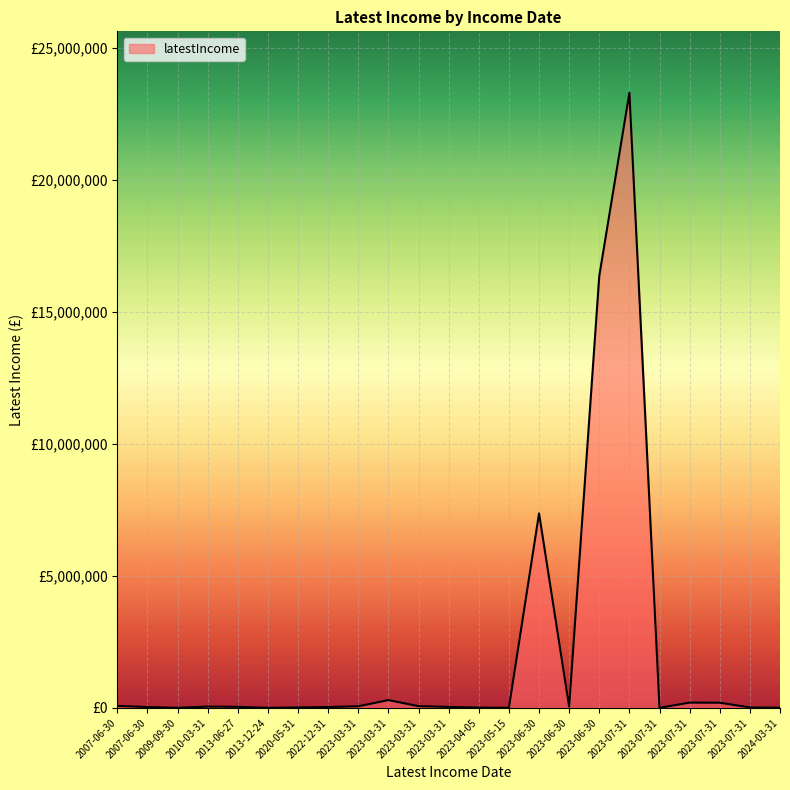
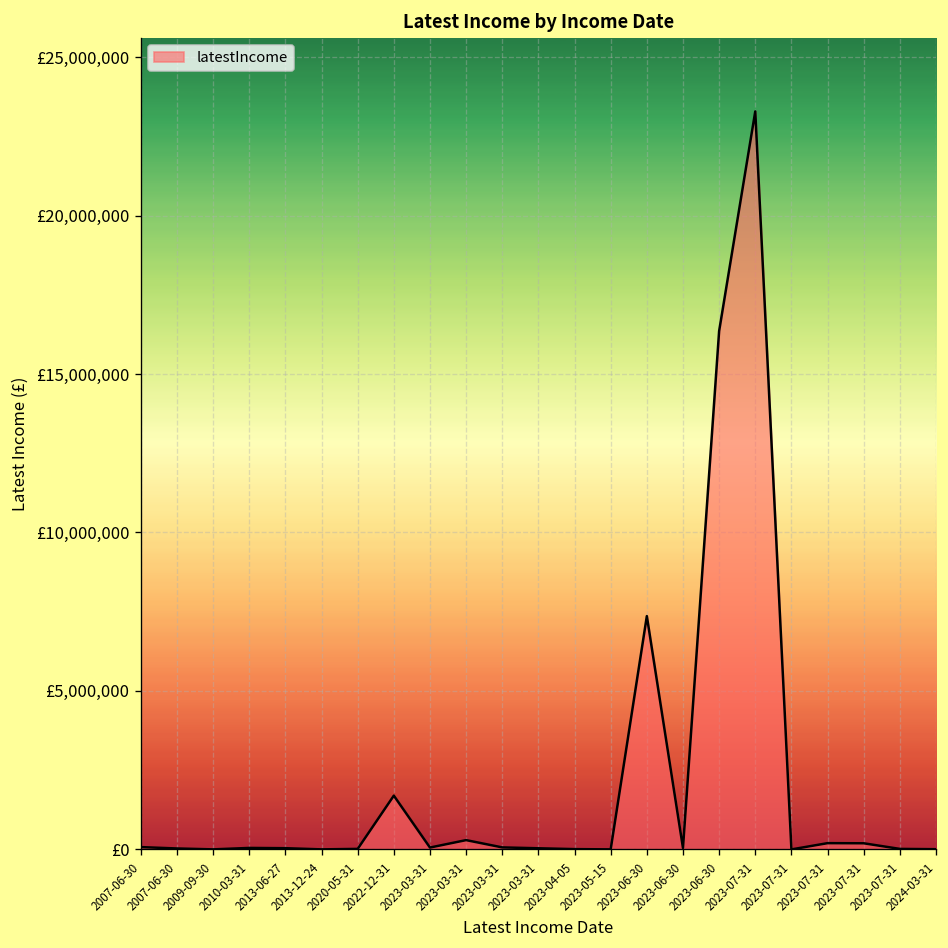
  {
    "2009-09-30": "£0",
    "2010-03-31": "£0",
    "2013-06-27": "£0",
    "2013-12-24": "£0",
    "2020-05-31": "£0",
-   "2022-12-31": "£0",
+   "2022-12-31": "£1,700,000",
    "2023-04-05": "£0",
    "2023-05-15": "£0",
    "2024-03-31": "£0"
  }
